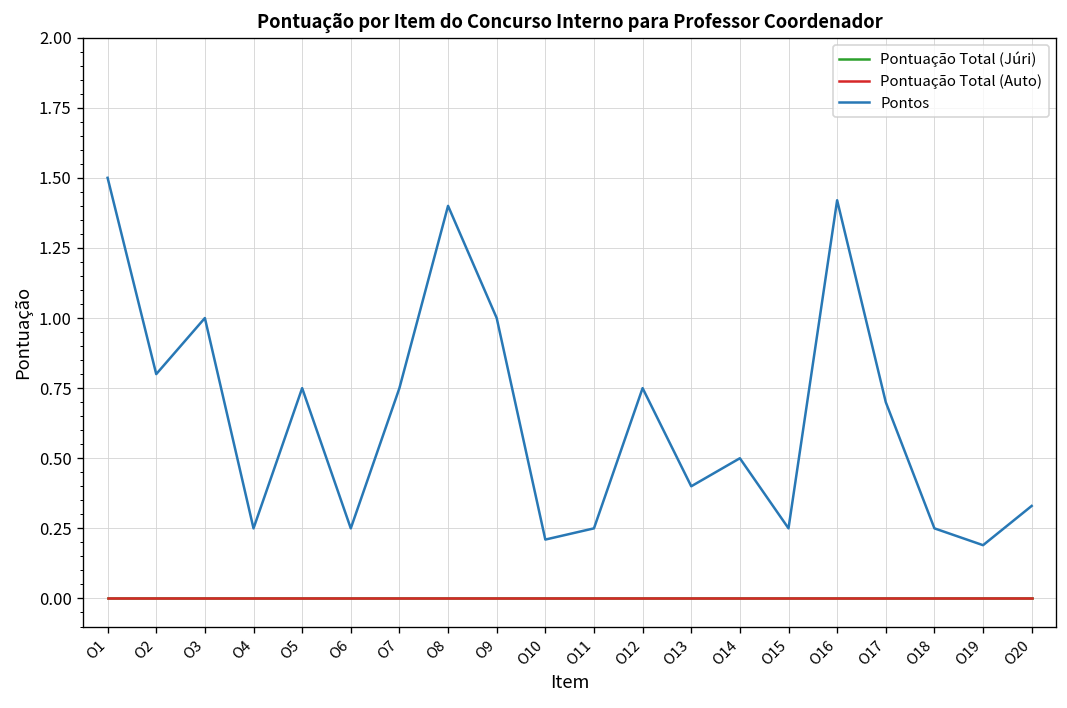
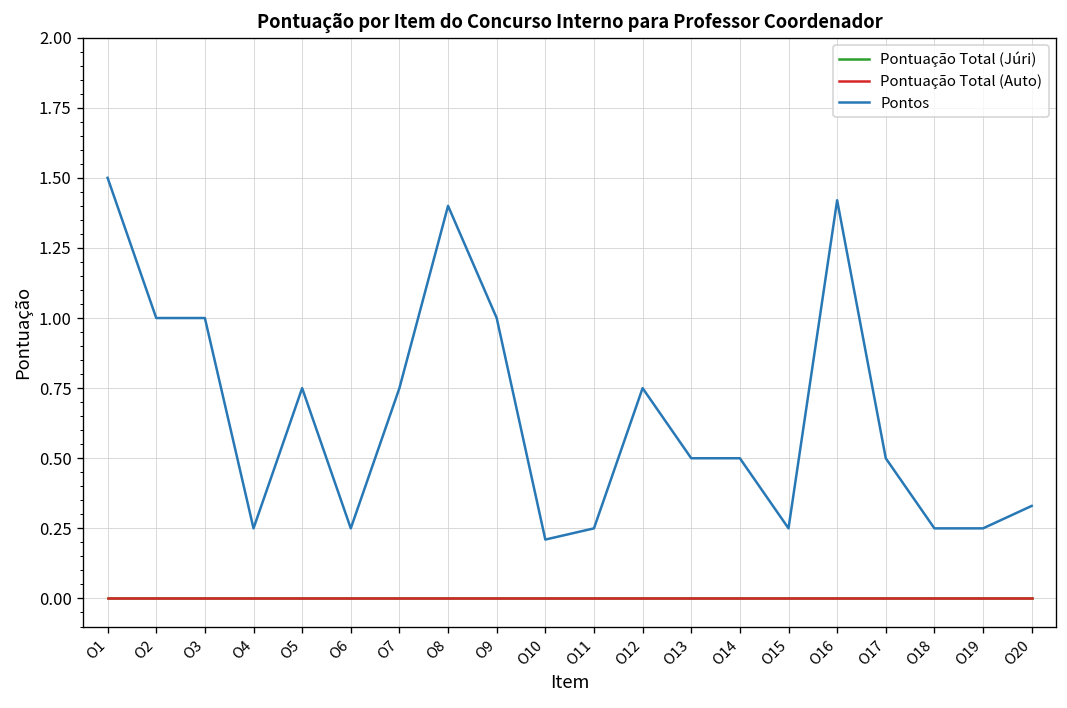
  {
    "Pontuação Total (Auto)": {
      "O1": 0.00,
      "O2": 0.00,
      "O3": 0.00,
      "O4": 0.00,
      "O5": 0.00,
      "O6": 0.00,
      "O7": 0.00,
      "O8": 0.00,
      "O9": 0.00,
      "O10": 0.00,
      "O11": 0.00,
      "O12": 0.00,
      "O13": 0.00,
      "O14": 0.00,
      "O15": 0.00,
      "O16": 0.00,
      "O17": 0.00,
      "O18": 0.00,
      "O19": 0.00,
      "O20": 0.00
    },
    "Pontos": {
      "O1": 1.50,
-     "O2": 0.8,
+     "O2": 1.0,
      "O3": 1.00,
      "O4": 0.25,
      "O5": 0.75,
      "O6": 0.25,
      "O7": 0.75,
      "O8": 1.40,
      "O9": 1.00,
      "O10": 0.21,
      "O11": 0.25,
      "O12": 0.75,
-     "O13": 0.4,
+     "O13": 0.5,
      "O14": 0.50,
      "O15": 0.25,
      "O16": 1.42,
-     "O17": 0.7,
+     "O17": 0.5,
      "O18": 0.25,
-     "O19": 0.19,
+     "O19": 0.25,
      "O20": 0.33
    }
  }
